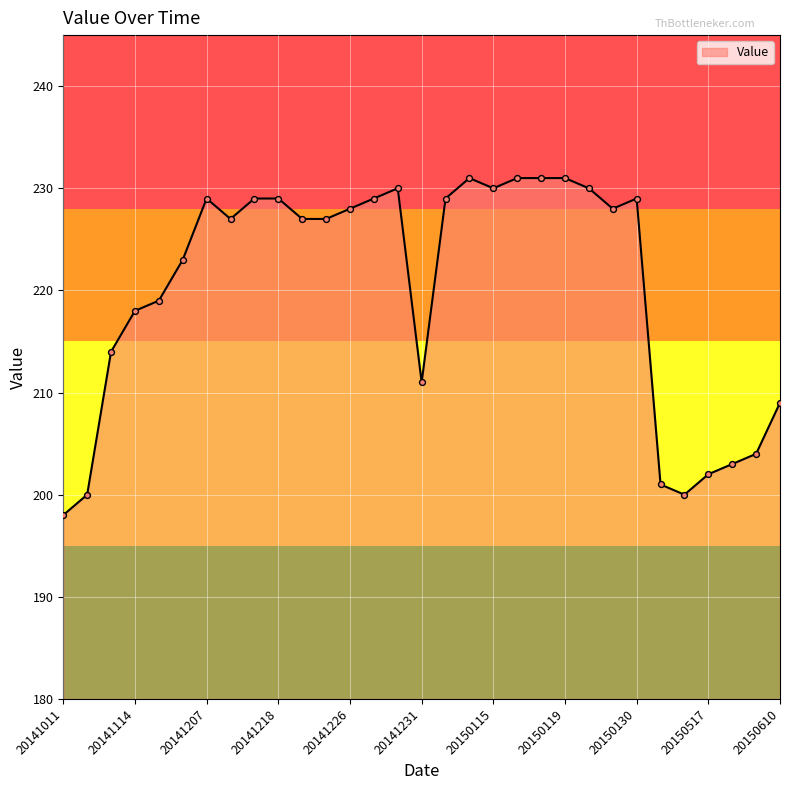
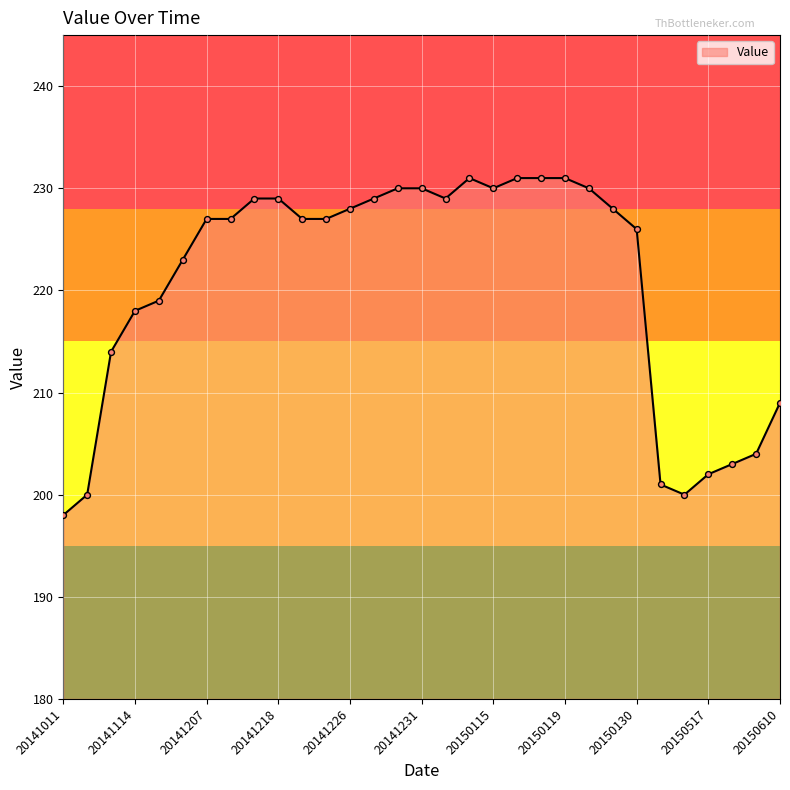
  {
    "20141011": 198,
    "20141114": 218,
-   "20141207": 229,
+   "20141207": 227,
    "20141218": 229,
    "20141226": 228,
-   "20141231": 211,
+   "20141231": 230,
    "20150119": 231,
-   "20150130": 229,
+   "20150130": 226,
    "20150517": 202,
    "20150610": 209
  }
